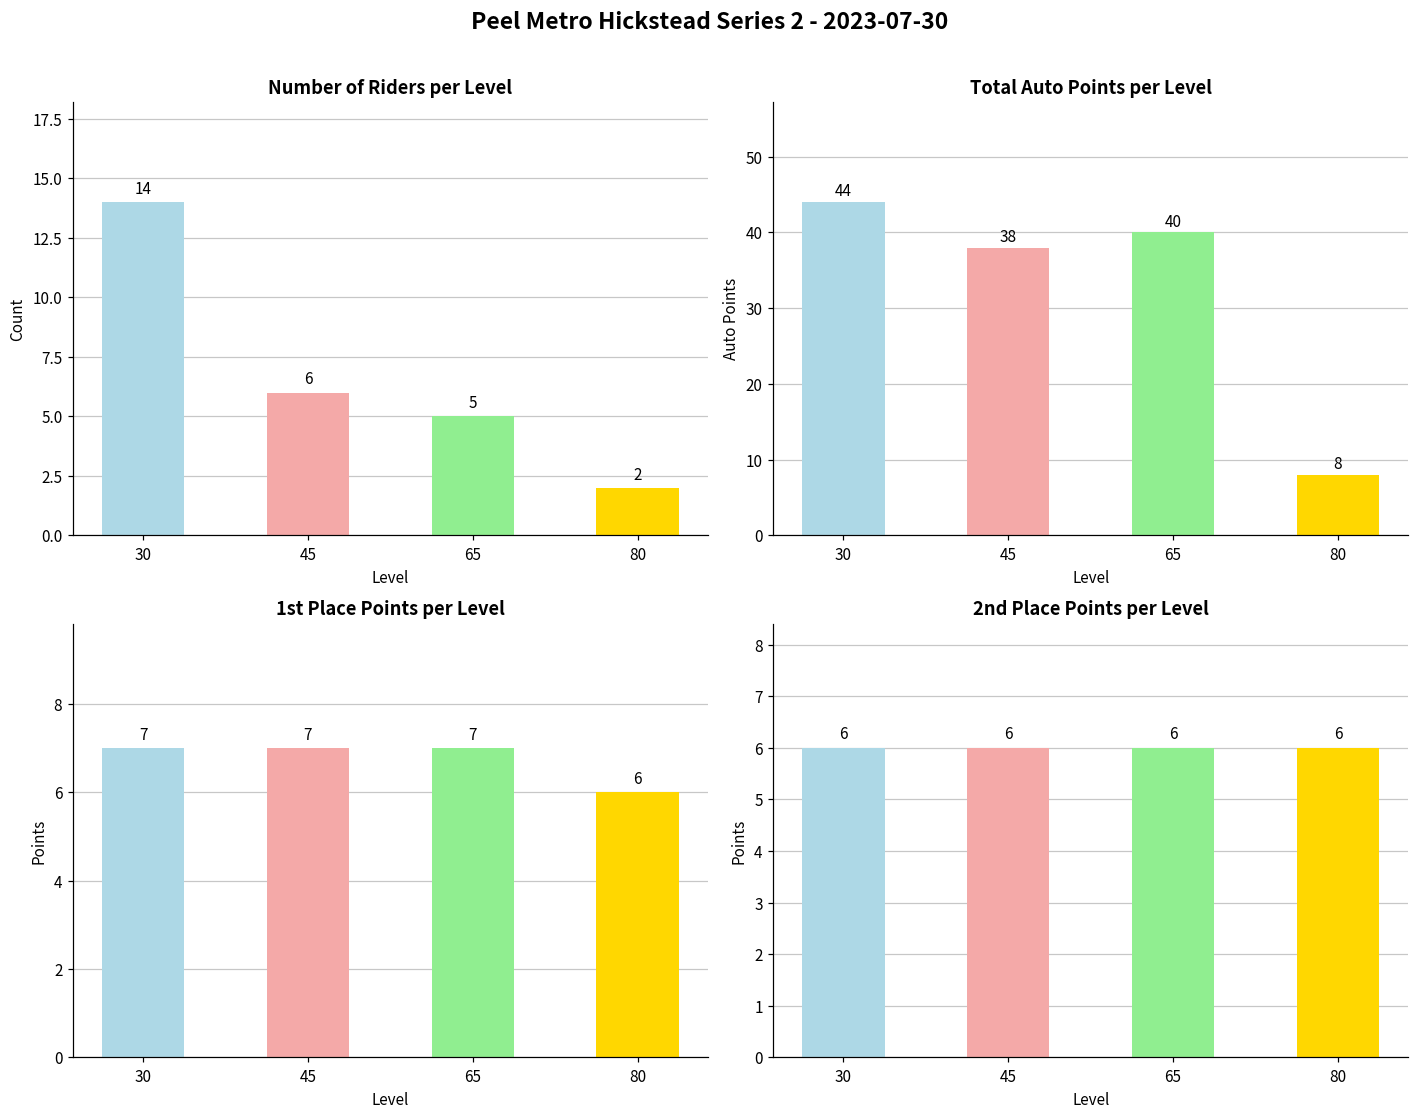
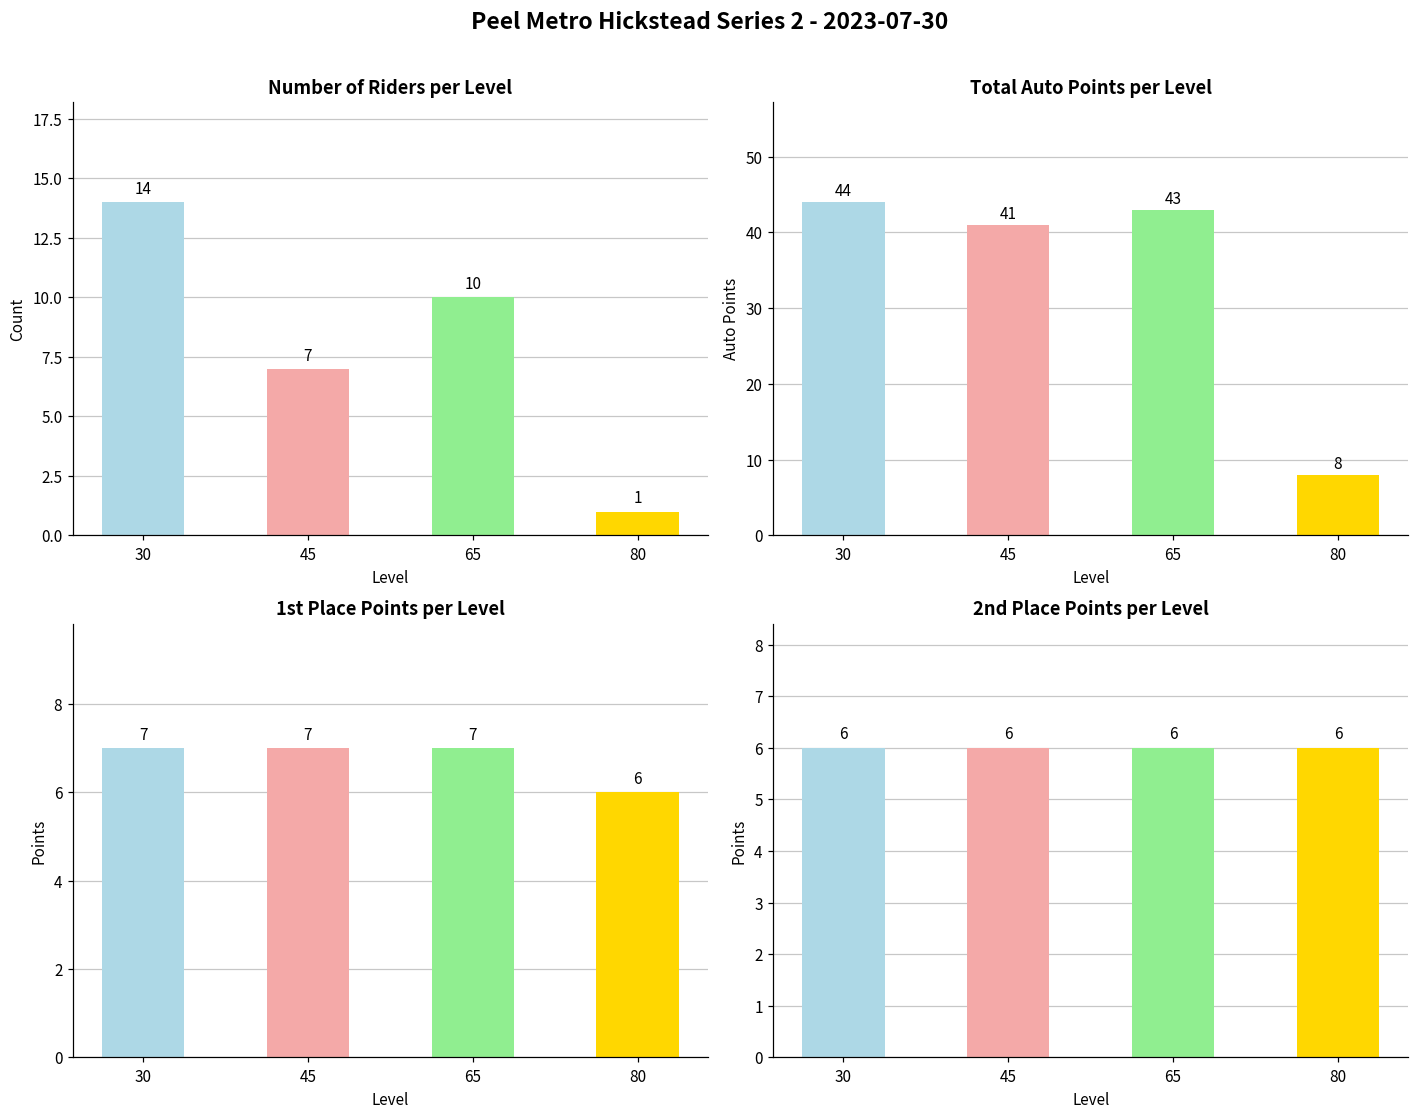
  {
    "Number of Riders per Level": {
      "30": 14,
-     "45": 6,
-     "65": 5,
-     "80": 2
+     "45": 7,
+     "65": 10,
+     "80": 1
    },
    "Total Auto Points per Level": {
      "30": 44,
-     "45": 38,
-     "65": 40,
+     "45": 41,
+     "65": 43,
      "80": 8
    },
    "1st Place Points per Level": {
      "30": 7,
      "45": 7,
      "65": 7,
      "80": 6
    },
    "2nd Place Points per Level": {
      "30": 6,
      "45": 6,
      "65": 6,
      "80": 6
    }
  }
